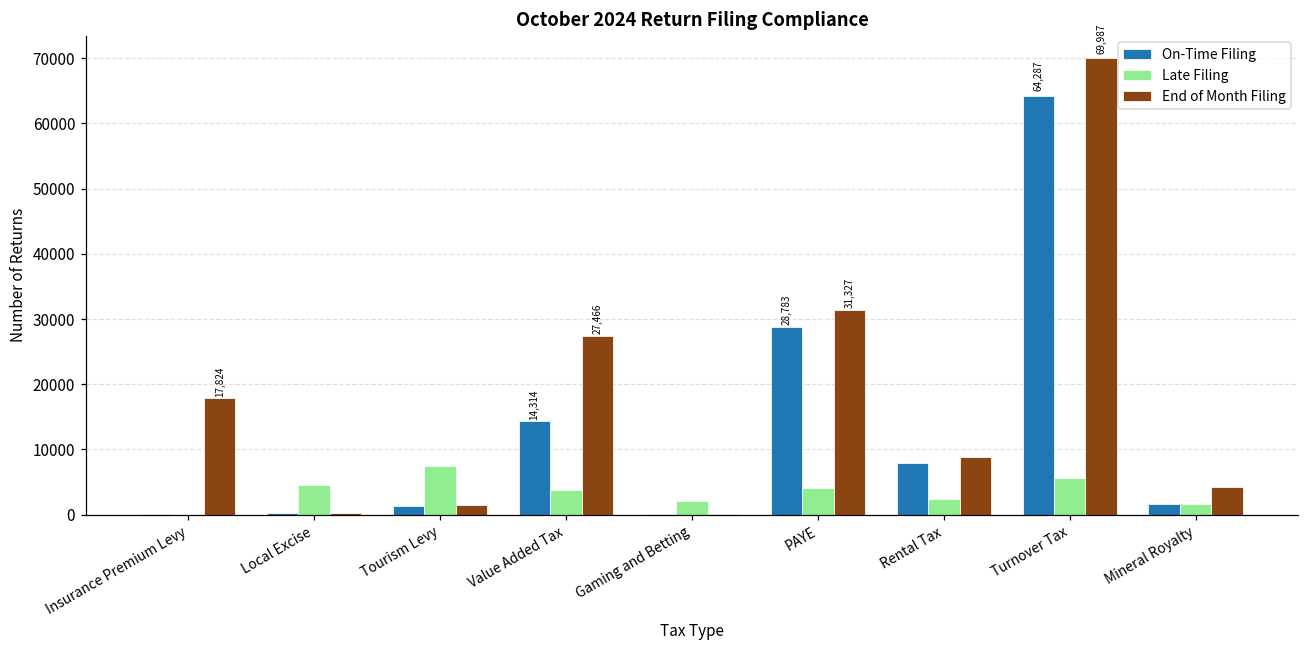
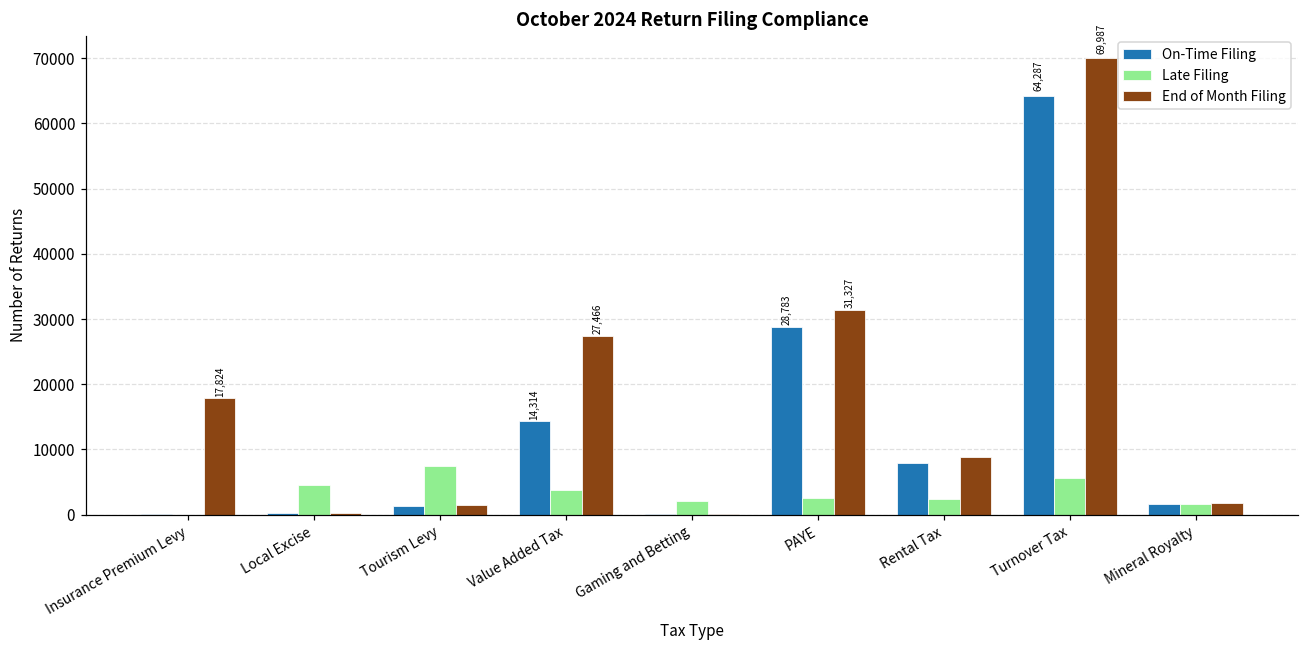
  {
    "On-Time Filing": {
      "Value Added Tax": "14,314",
      "PAYE": "28,783",
      "Turnover Tax": "64,287"
    },
    "Late Filing": {
      "Local Excise": "5000",
      "Tourism Levy": "7000",
      "Value Added Tax": "4000",
      "Gaming and Betting": "2000",
-     "PAYE": "4000",
+     "PAYE": "3000",
      "Rental Tax": "2000",
      "Turnover Tax": "6000",
      "Mineral Royalty": "2000"
    },
    "End of Month Filing": {
      "Tourism Levy": "2000",
      "Rental Tax": "9000",
-     "Mineral Royalty": "4000"
+     "Mineral Royalty": "2000"
    }
  }
